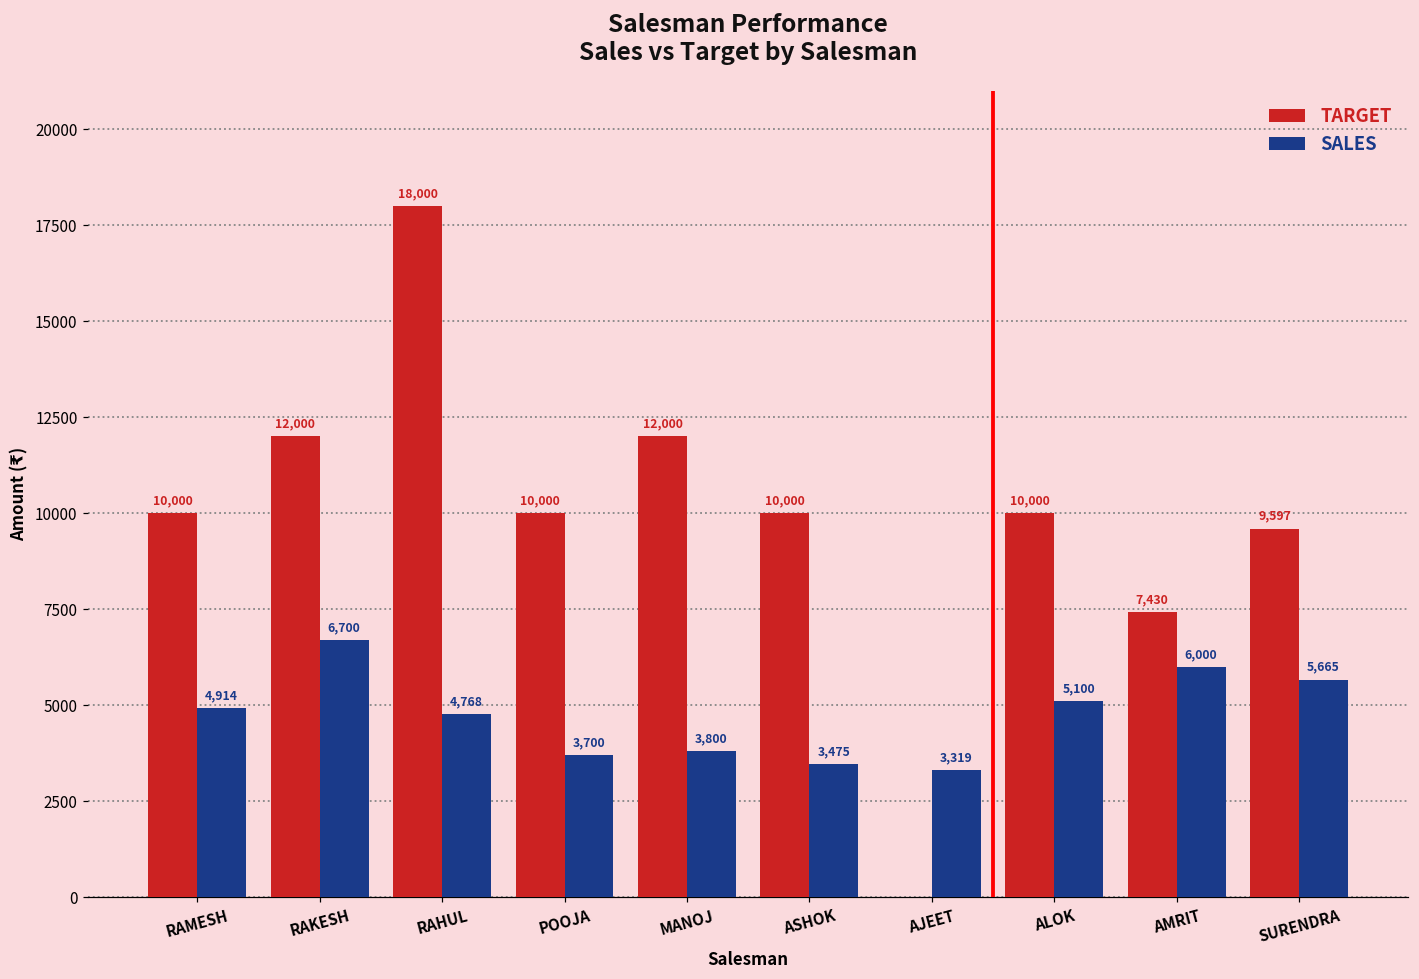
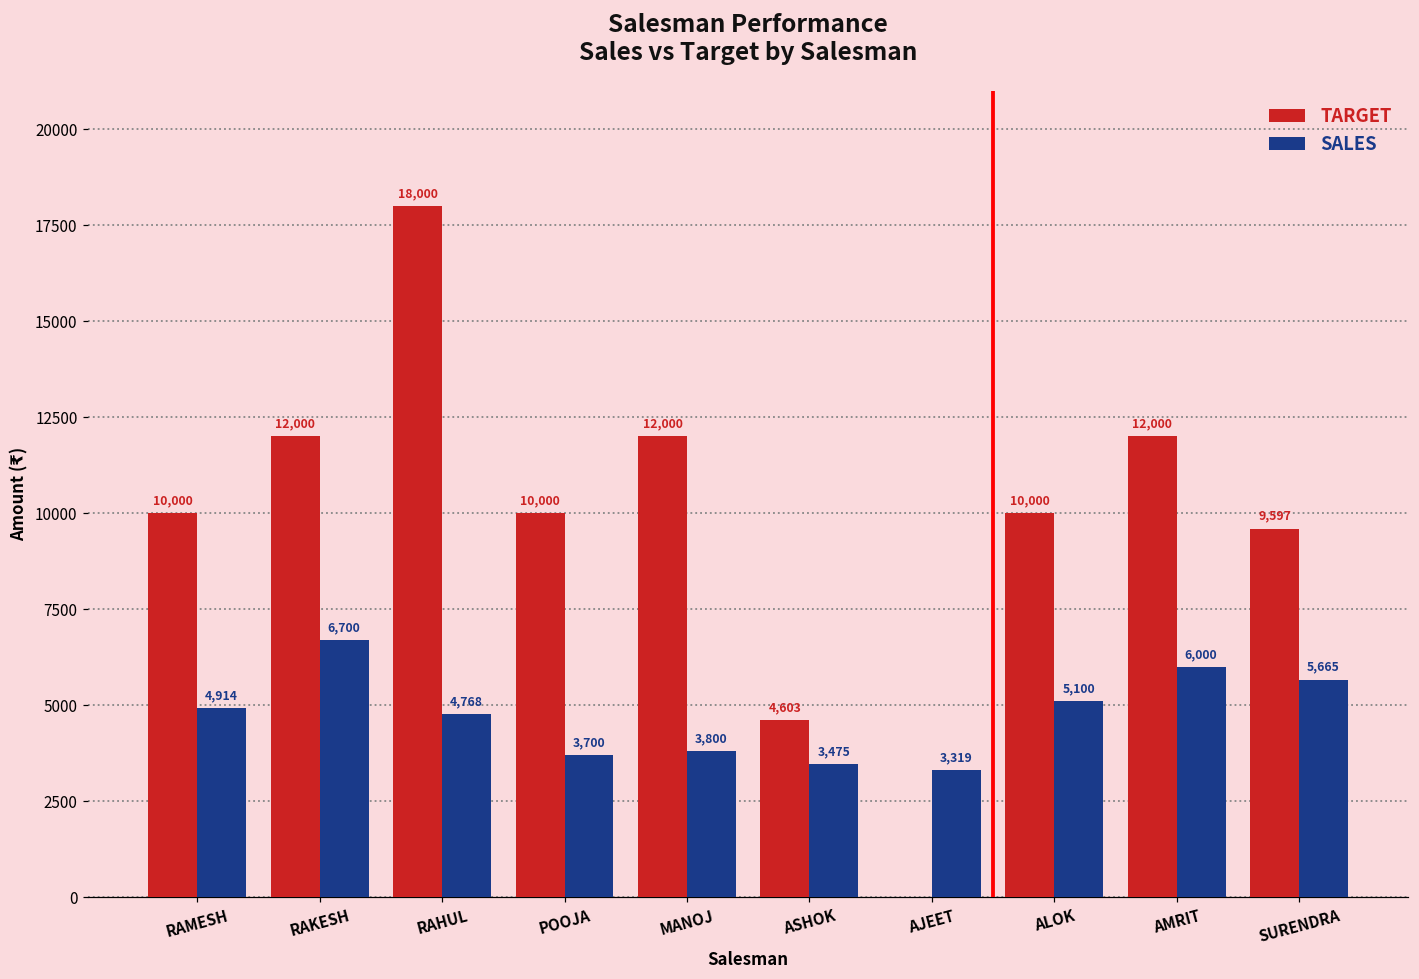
  {
    "TARGET": {
      "RAMESH": "10,000",
      "RAKESH": "12,000",
      "RAHUL": "18,000",
      "POOJA": "10,000",
      "MANOJ": "12,000",
-     "ASHOK": "10,000",
+     "ASHOK": "4,603",
      "ALOK": "10,000",
-     "AMRIT": "7,430",
+     "AMRIT": "12,000",
      "SURENDRA": "9,597"
    },
    "SALES": {
      "RAMESH": "4,914",
      "RAKESH": "6,700",
      "RAHUL": "4,768",
      "POOJA": "3,700",
      "MANOJ": "3,800",
      "ASHOK": "3,475",
      "AJEET": "3,319",
      "ALOK": "5,100",
      "AMRIT": "6,000",
      "SURENDRA": "5,665"
    }
  }
